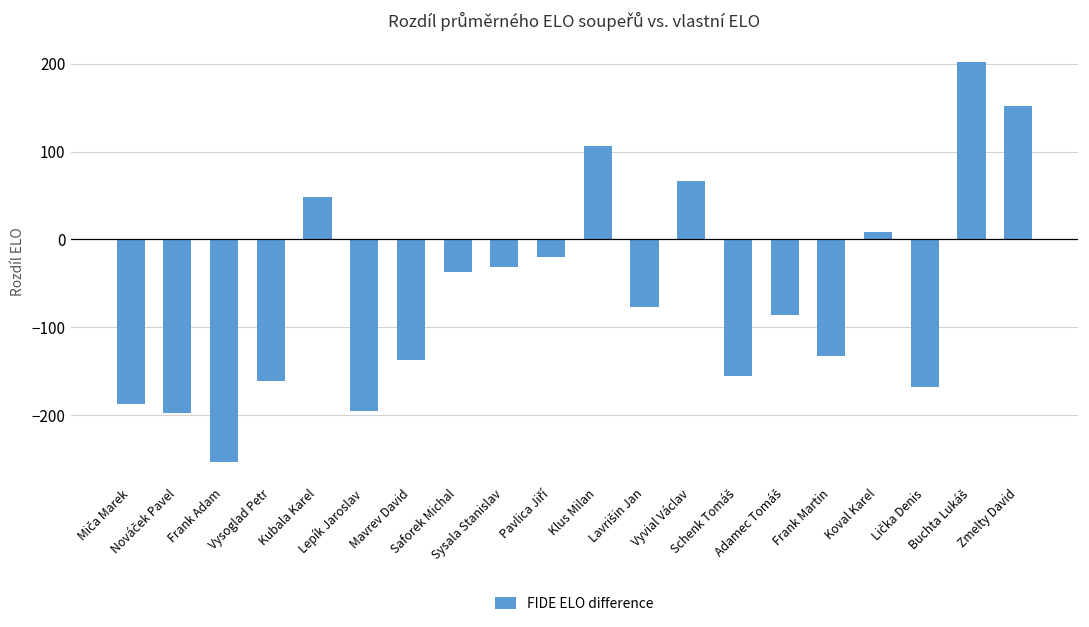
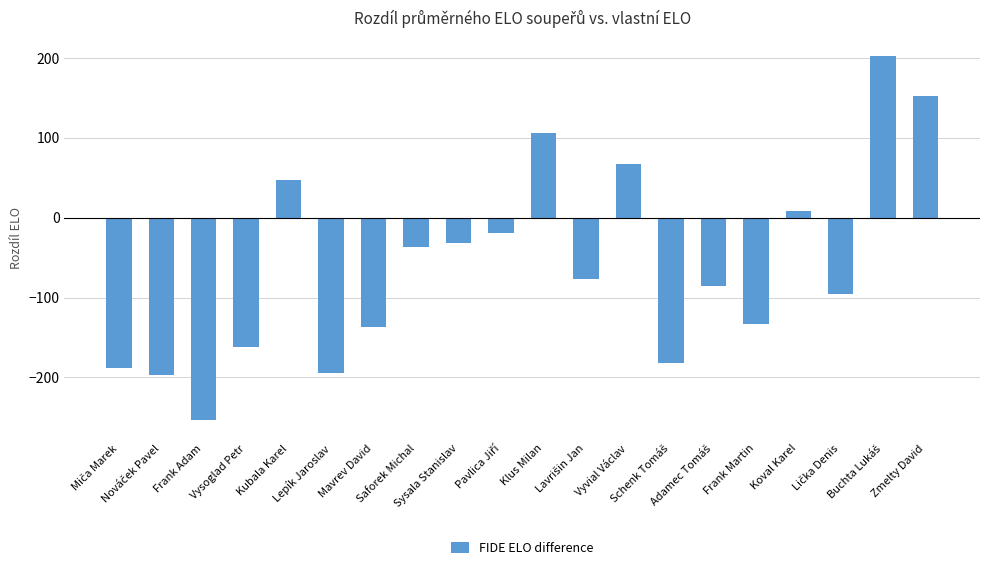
  {
    "Miča Marek": -190,
    "Nováček Pavel": -200,
    "Frank Adam": -250,
    "Vysoglad Petr": -160,
    "Kubala Karel": 50,
    "Lepík Jaroslav": -190,
    "Mavrev David": -140,
    "Saforek Michal": -40,
    "Sysala Stanislav": -30,
    "Pavlica Jiří": -20,
    "Klus Milan": 110,
    "Lavrišin Jan": -80,
    "Vyvial Václav": 70,
-   "Schenk Tomáš": -160,
+   "Schenk Tomáš": -180,
    "Adamec Tomáš": -90,
    "Frank Martin": -130,
    "Koval Karel": 10,
-   "Lička Denis": -170,
+   "Lička Denis": -100,
    "Buchta Lukáš": 200,
    "Zmelty David": 150
  }
